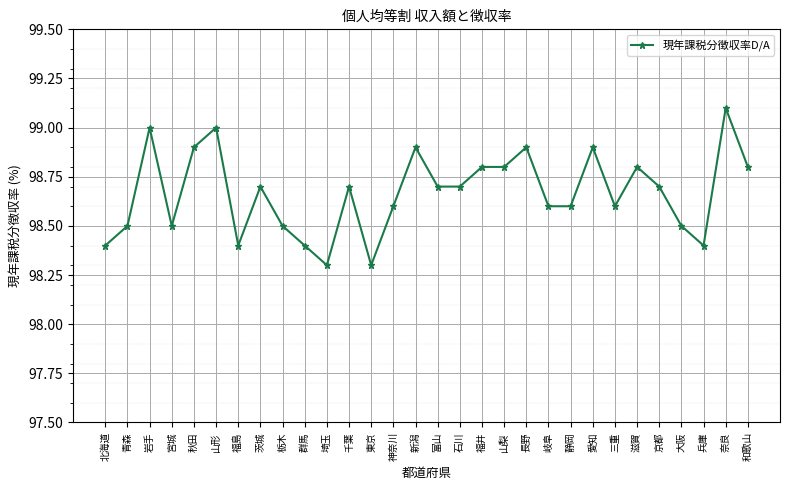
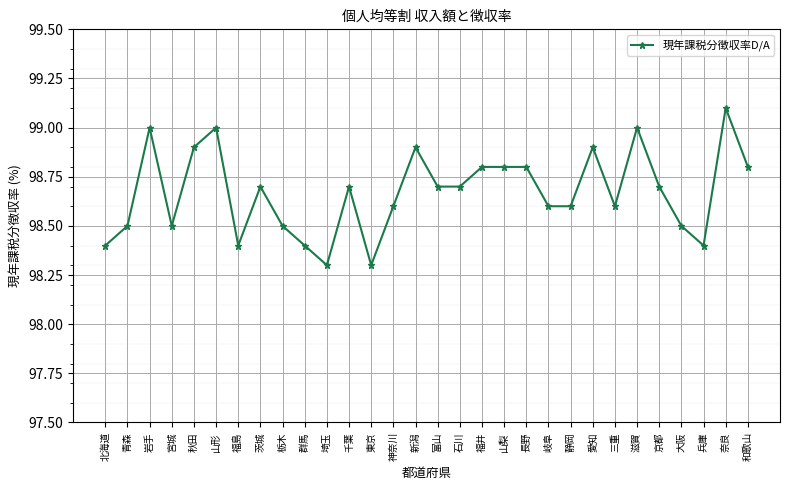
  {
    "北海道": 98.4,
    "青森": 98.5,
    "岩手": 99.0,
    "宮城": 98.5,
    "秋田": 98.9,
    "山形": 99.0,
    "福島": 98.4,
    "茨城": 98.7,
    "栃木": 98.5,
    "群馬": 98.4,
    "埼玉": 98.3,
    "千葉": 98.7,
    "東京": 98.3,
    "神奈川": 98.6,
    "新潟": 98.9,
    "富山": 98.7,
    "石川": 98.7,
    "福井": 98.8,
    "山梨": 98.8,
-   "長野": 98.9,
+   "長野": 98.8,
    "岐阜": 98.6,
    "静岡": 98.6,
    "愛知": 98.9,
    "三重": 98.6,
-   "滋賀": 98.8,
+   "滋賀": 99.0,
    "京都": 98.7,
    "大阪": 98.5,
    "兵庫": 98.4,
    "奈良": 99.1,
    "和歌山": 98.8
  }
